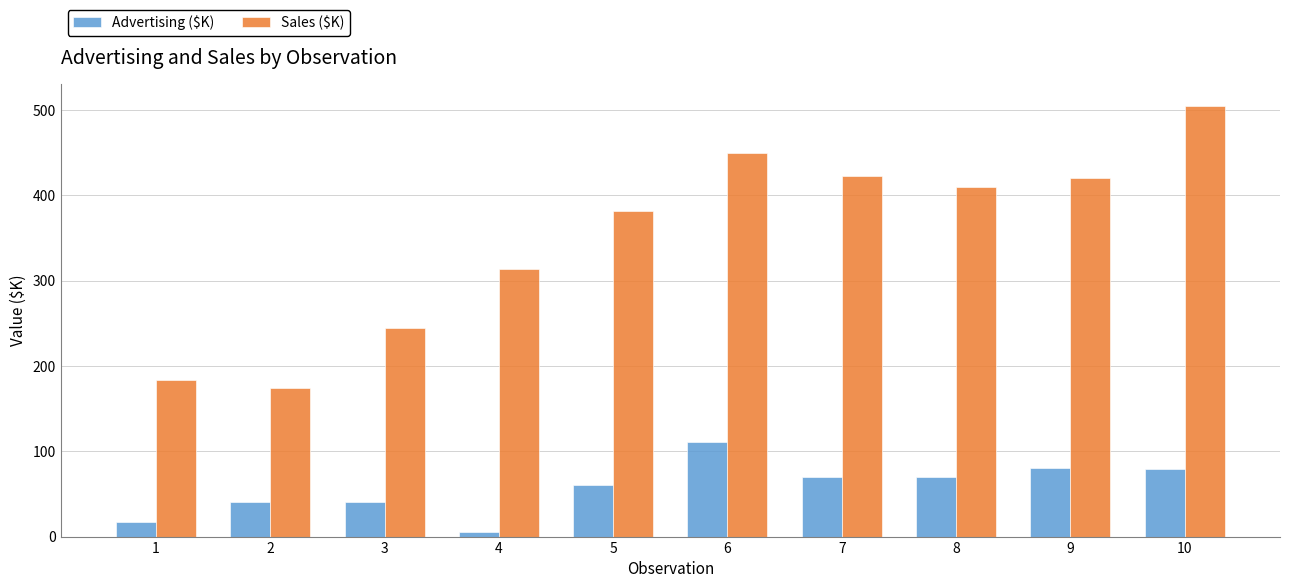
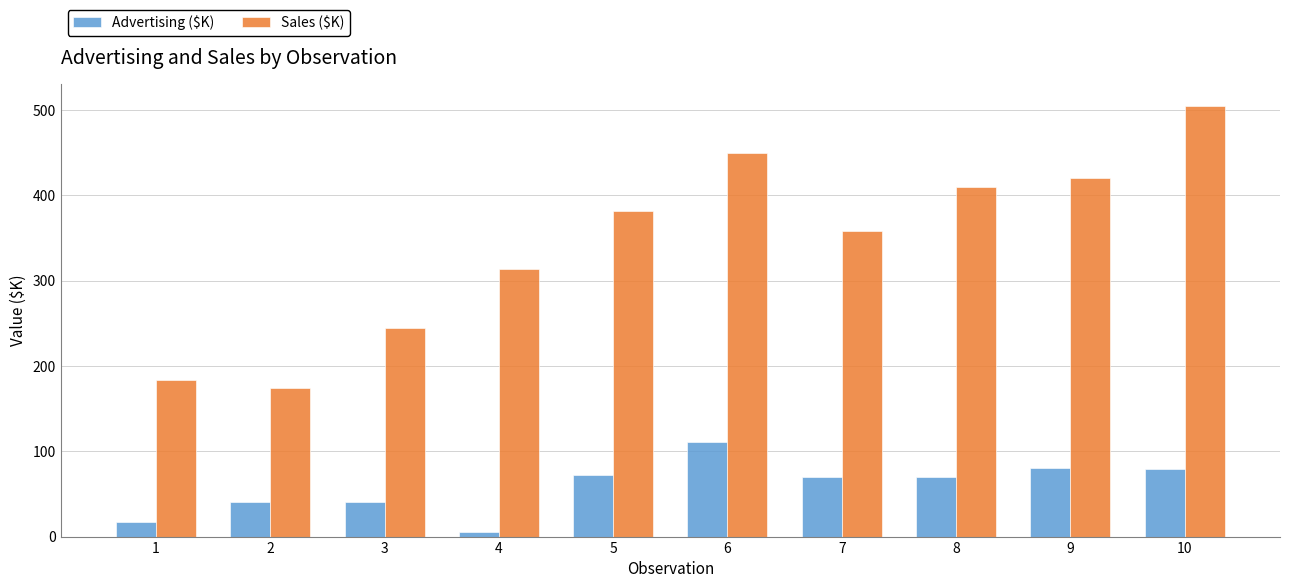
  {
    "Advertising ($K)": {
      "1": 20,
      "2": 40,
      "3": 40,
      "4": 10,
-     "5": 60,
+     "5": 70,
      "6": 110,
      "7": 70,
      "8": 70,
      "9": 80,
      "10": 80
    },
    "Sales ($K)": {
      "1": 180,
      "2": 170,
      "3": 240,
      "4": 310,
      "5": 380,
      "6": 450,
-     "7": 420,
+     "7": 360,
      "8": 410,
      "9": 420,
      "10": 510
    }
  }
